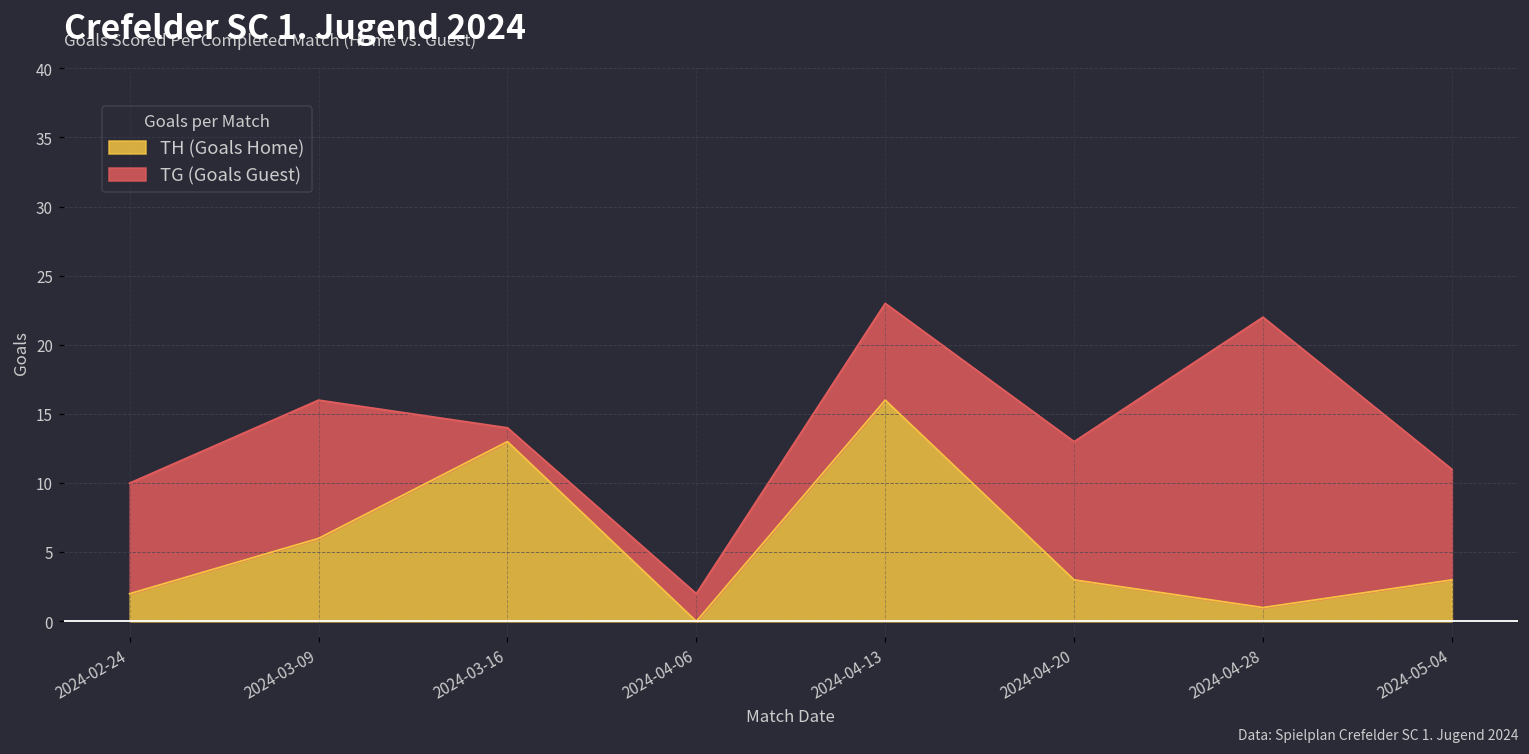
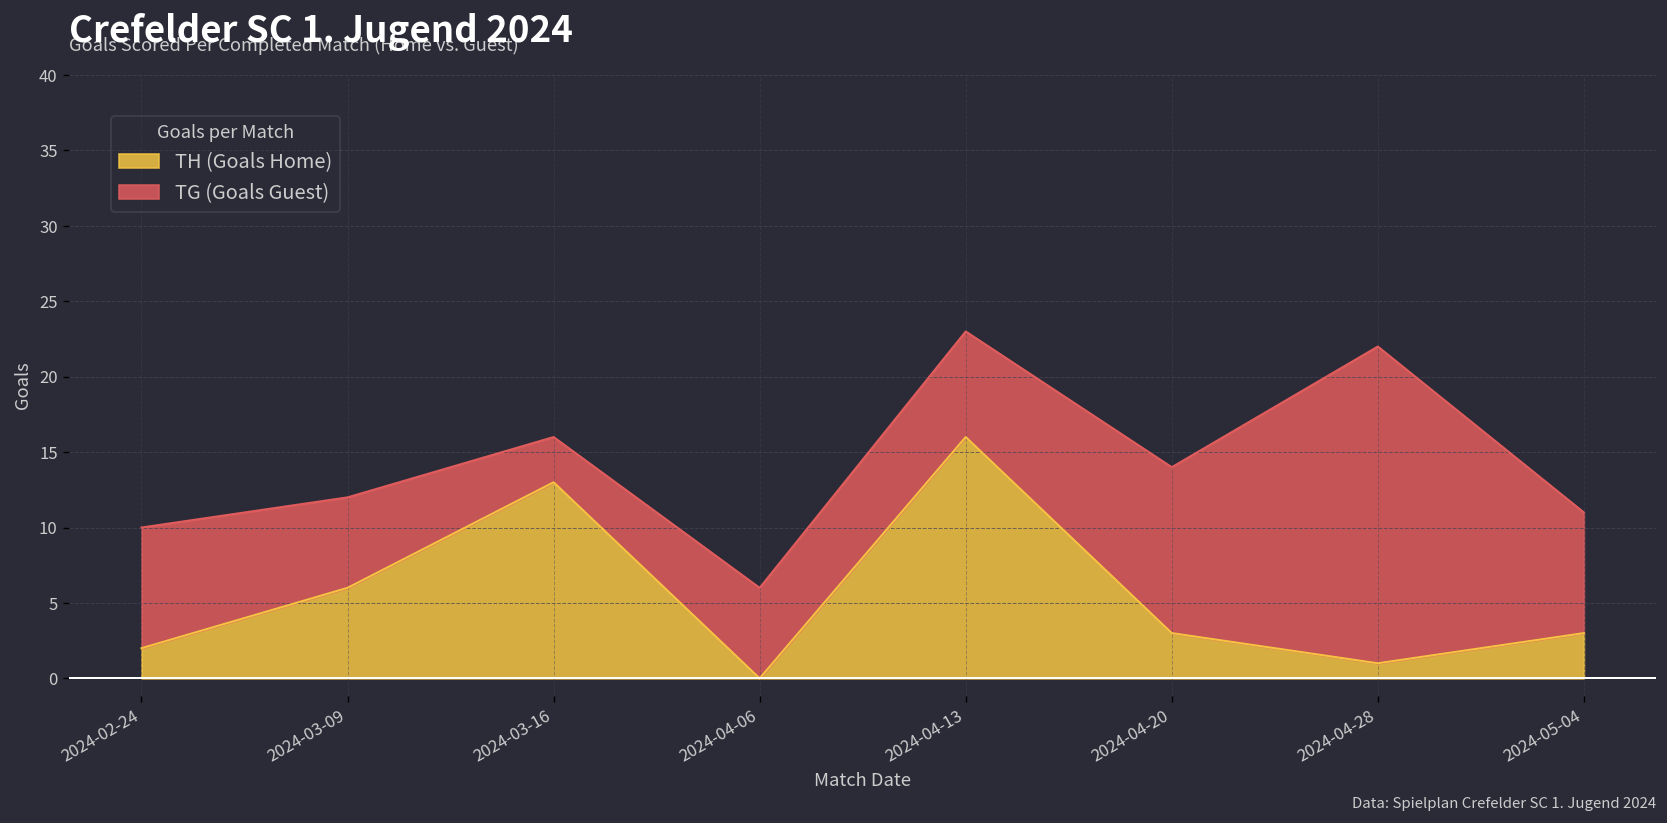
  {
    "TH (Goals Home)": {
      "2024-02-24": 2,
      "2024-03-09": 6,
      "2024-03-16": 13,
      "2024-04-06": 0,
      "2024-04-13": 16,
      "2024-04-20": 3,
      "2024-04-28": 1,
      "2024-05-04": 3
    },
    "TG (Goals Guest)": {
      "2024-02-24": 8,
-     "2024-03-09": 10,
-     "2024-03-16": 1,
-     "2024-04-06": 2,
+     "2024-03-09": 6,
+     "2024-03-16": 3,
+     "2024-04-06": 6,
      "2024-04-13": 7,
-     "2024-04-20": 10,
+     "2024-04-20": 11,
      "2024-04-28": 21,
      "2024-05-04": 8
    }
  }
